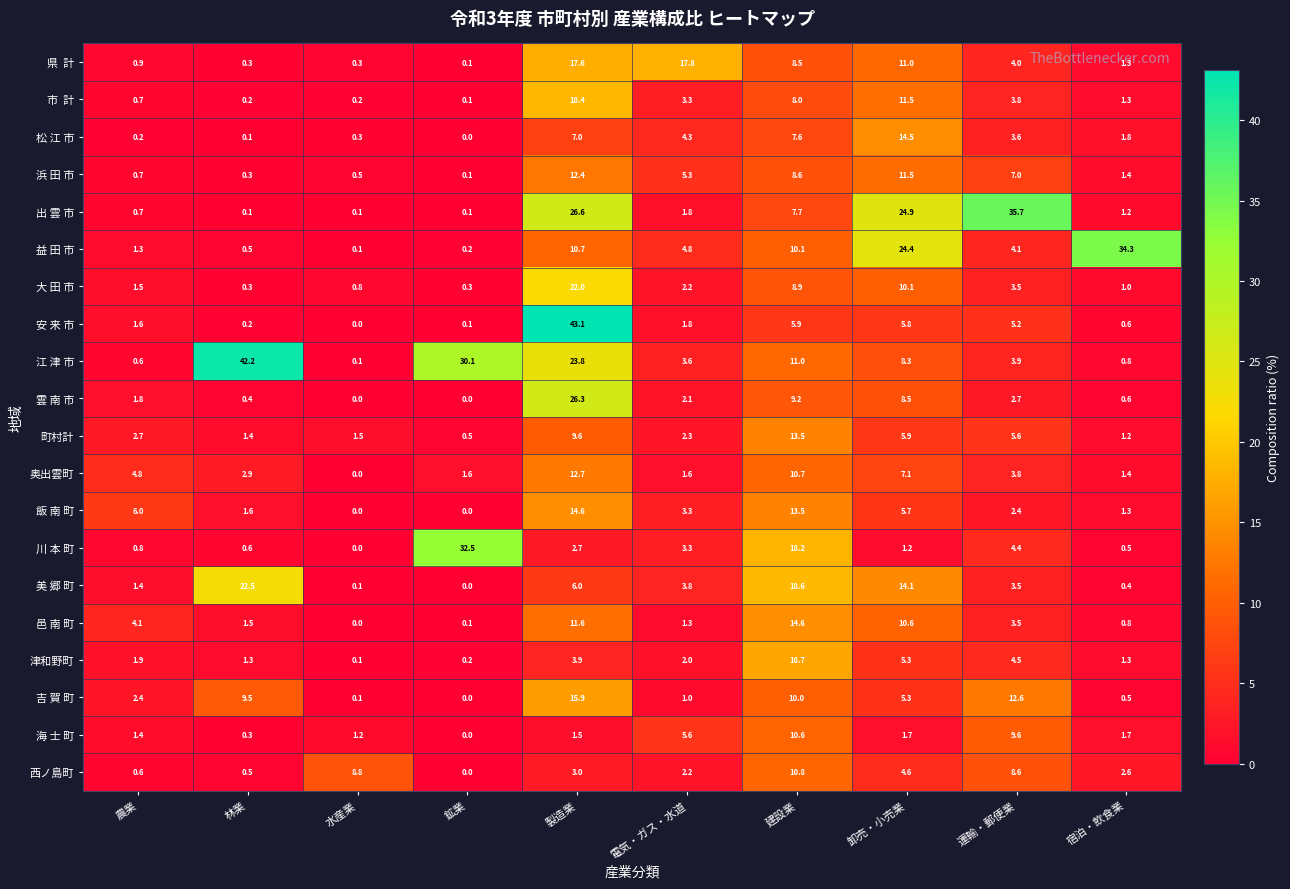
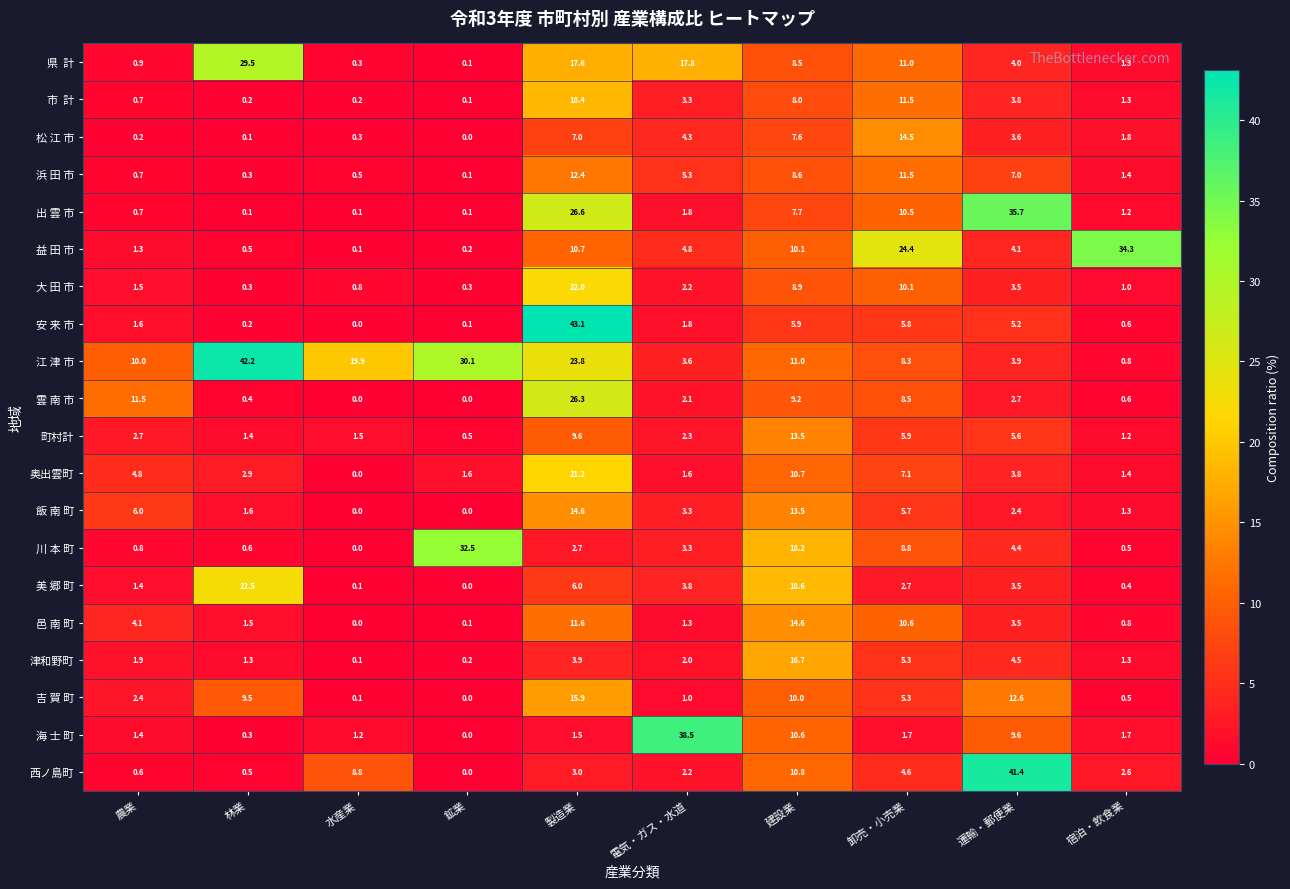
  {
    "県 計": {
      "農業": 0.9,
-     "林業": 0.3,
+     "林業": 29.5,
      "水産業": 0.3,
      "鉱業": 0.1,
      "製造業": 17.6,
      "電気・ガス・水道": 17.8,
      "建設業": 8.5,
      "卸売・小売業": 11.0,
      "運輸・郵便業": 4.0
    },
    "市 計": {
      "農業": 0.7,
      "林業": 0.2,
      "水産業": 0.2,
      "鉱業": 0.1,
      "製造業": 18.4,
      "電気・ガス・水道": 3.3,
      "建設業": 8.0,
      "卸売・小売業": 11.5,
      "運輸・郵便業": 3.8,
      "宿泊・飲食業": 1.3
    },
    "松 江 市": {
      "農業": 0.2,
      "林業": 0.1,
      "水産業": 0.3,
      "鉱業": 0.0,
      "製造業": 7.0,
      "電気・ガス・水道": 4.3,
      "建設業": 7.6,
      "卸売・小売業": 14.5,
      "運輸・郵便業": 3.6,
      "宿泊・飲食業": 1.8
    },
    "浜 田 市": {
      "農業": 0.7,
      "林業": 0.3,
      "水産業": 0.5,
      "鉱業": 0.1,
      "製造業": 12.4,
      "電気・ガス・水道": 5.3,
      "建設業": 8.6,
      "卸売・小売業": 11.5,
      "運輸・郵便業": 7.0,
      "宿泊・飲食業": 1.4
    },
    "出 雲 市": {
      "農業": 0.7,
      "林業": 0.1,
      "水産業": 0.1,
      "鉱業": 0.1,
      "製造業": 26.6,
      "電気・ガス・水道": 1.8,
      "建設業": 7.7,
-     "卸売・小売業": 24.9,
+     "卸売・小売業": 10.5,
      "運輸・郵便業": 35.7,
      "宿泊・飲食業": 1.2
    },
    "益 田 市": {
      "農業": 1.3,
      "林業": 0.5,
      "水産業": 0.1,
      "鉱業": 0.2,
      "製造業": 10.7,
      "電気・ガス・水道": 4.8,
      "建設業": 10.1,
      "卸売・小売業": 24.4,
      "運輸・郵便業": 4.1,
      "宿泊・飲食業": 34.3
    },
    "大 田 市": {
      "農業": 1.5,
      "林業": 0.3,
      "水産業": 0.8,
      "鉱業": 0.3,
      "製造業": 22.0,
      "電気・ガス・水道": 2.2,
      "建設業": 8.9,
      "卸売・小売業": 10.1,
      "運輸・郵便業": 3.5,
      "宿泊・飲食業": 1.0
    },
    "安 来 市": {
      "農業": 1.6,
      "林業": 0.2,
      "水産業": 0.0,
      "鉱業": 0.1,
      "製造業": 43.1,
      "電気・ガス・水道": 1.8,
      "建設業": 5.9,
      "卸売・小売業": 5.8,
      "運輸・郵便業": 5.2,
      "宿泊・飲食業": 0.6
    },
    "江 津 市": {
-     "農業": 0.6,
+     "農業": 10.0,
      "林業": 42.2,
-     "水産業": 0.1,
+     "水産業": 19.9,
      "鉱業": 30.1,
      "製造業": 23.8,
      "電気・ガス・水道": 3.6,
      "建設業": 11.0,
      "卸売・小売業": 8.3,
      "運輸・郵便業": 3.9,
      "宿泊・飲食業": 0.8
    },
    "雲 南 市": {
-     "農業": 1.8,
+     "農業": 11.5,
      "林業": 0.4,
      "水産業": 0.0,
      "鉱業": 0.0,
      "製造業": 26.3,
      "電気・ガス・水道": 2.1,
      "建設業": 9.2,
      "卸売・小売業": 8.5,
      "運輸・郵便業": 2.7,
      "宿泊・飲食業": 0.6
    },
    "町村計": {
      "農業": 2.7,
      "林業": 1.4,
      "水産業": 1.5,
      "鉱業": 0.5,
      "製造業": 9.6,
      "電気・ガス・水道": 2.3,
      "建設業": 13.5,
      "卸売・小売業": 5.9,
      "運輸・郵便業": 5.6,
      "宿泊・飲食業": 1.2
    },
    "奥出雲町": {
      "農業": 4.8,
      "林業": 2.9,
      "水産業": 0.0,
      "鉱業": 1.6,
-     "製造業": 12.7,
+     "製造業": 21.2,
      "電気・ガス・水道": 1.6,
      "建設業": 10.7,
      "卸売・小売業": 7.1,
      "運輸・郵便業": 3.8,
      "宿泊・飲食業": 1.4
    },
    "飯 南 町": {
      "農業": 6.0,
      "林業": 1.6,
      "水産業": 0.0,
      "鉱業": 0.0,
      "製造業": 14.6,
      "電気・ガス・水道": 3.3,
      "建設業": 13.5,
      "卸売・小売業": 5.7,
      "運輸・郵便業": 2.4,
      "宿泊・飲食業": 1.3
    },
    "川 本 町": {
      "農業": 0.8,
      "林業": 0.6,
      "水産業": 0.0,
      "鉱業": 32.5,
      "製造業": 2.7,
      "電気・ガス・水道": 3.3,
      "建設業": 18.2,
-     "卸売・小売業": 1.2,
+     "卸売・小売業": 8.8,
      "運輸・郵便業": 4.4,
      "宿泊・飲食業": 0.5
    },
    "美 郷 町": {
      "農業": 1.4,
      "林業": 22.5,
      "水産業": 0.1,
      "鉱業": 0.0,
      "製造業": 6.0,
      "電気・ガス・水道": 3.8,
      "建設業": 18.6,
-     "卸売・小売業": 14.1,
+     "卸売・小売業": 2.7,
      "運輸・郵便業": 3.5,
      "宿泊・飲食業": 0.4
    },
    "邑 南 町": {
      "農業": 4.1,
      "林業": 1.5,
      "水産業": 0.0,
      "鉱業": 0.1,
      "製造業": 11.6,
      "電気・ガス・水道": 1.3,
      "建設業": 14.6,
      "卸売・小売業": 10.6,
      "運輸・郵便業": 3.5,
      "宿泊・飲食業": 0.8
    },
    "津和野町": {
      "農業": 1.9,
      "林業": 1.3,
      "水産業": 0.1,
      "鉱業": 0.2,
      "製造業": 3.9,
      "電気・ガス・水道": 2.0,
      "建設業": 16.7,
      "卸売・小売業": 5.3,
      "運輸・郵便業": 4.5,
      "宿泊・飲食業": 1.3
    },
    "吉 賀 町": {
      "農業": 2.4,
      "林業": 9.5,
      "水産業": 0.1,
      "鉱業": 0.0,
      "製造業": 15.9,
      "電気・ガス・水道": 1.0,
      "建設業": 10.0,
      "卸売・小売業": 5.3,
      "運輸・郵便業": 12.6,
      "宿泊・飲食業": 0.5
    },
    "海 士 町": {
      "農業": 1.4,
      "林業": 0.3,
      "水産業": 1.2,
      "鉱業": 0.0,
      "製造業": 1.5,
-     "電気・ガス・水道": 5.6,
+     "電気・ガス・水道": 38.5,
      "建設業": 10.6,
      "卸売・小売業": 1.7,
      "運輸・郵便業": 9.6,
      "宿泊・飲食業": 1.7
    },
    "西ノ島町": {
      "農業": 0.6,
      "林業": 0.5,
      "水産業": 8.8,
      "鉱業": 0.0,
      "製造業": 3.0,
      "電気・ガス・水道": 2.2,
      "建設業": 10.8,
      "卸売・小売業": 4.6,
-     "運輸・郵便業": 8.6,
+     "運輸・郵便業": 41.4,
      "宿泊・飲食業": 2.6
    }
  }
